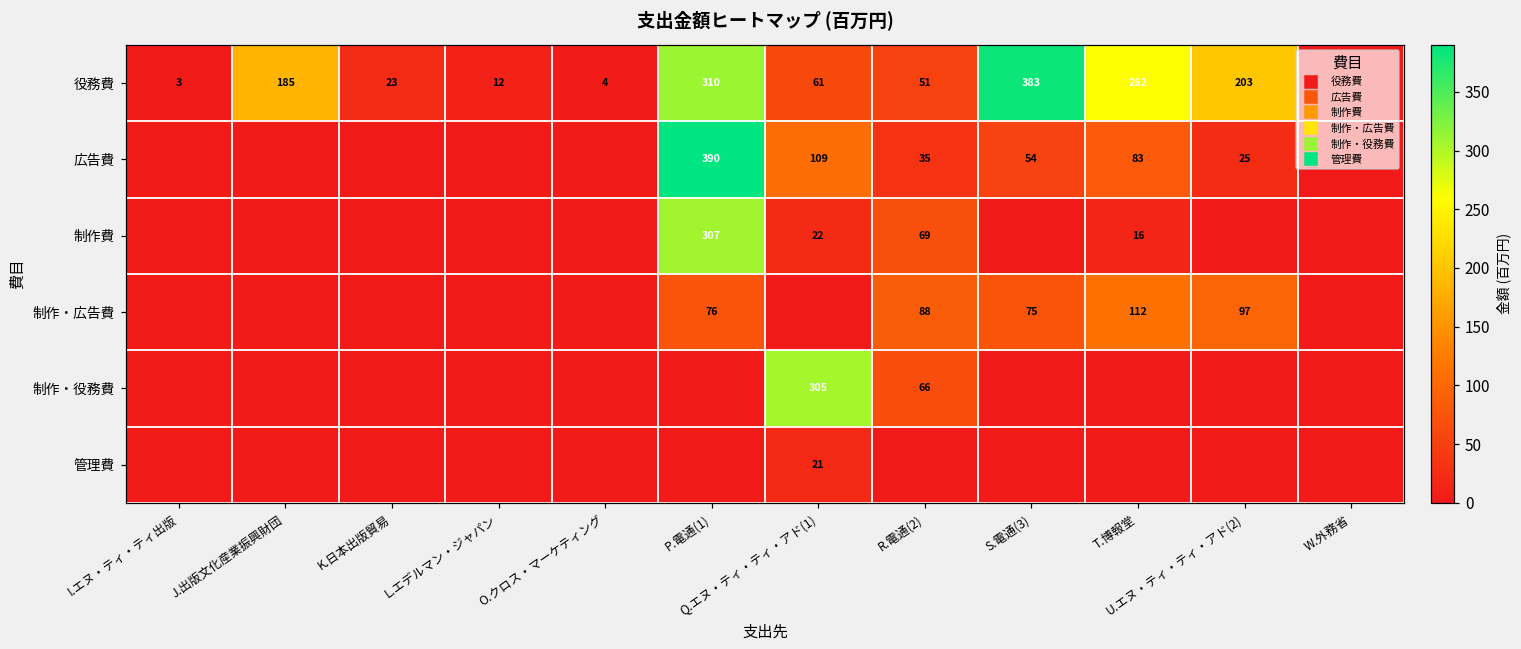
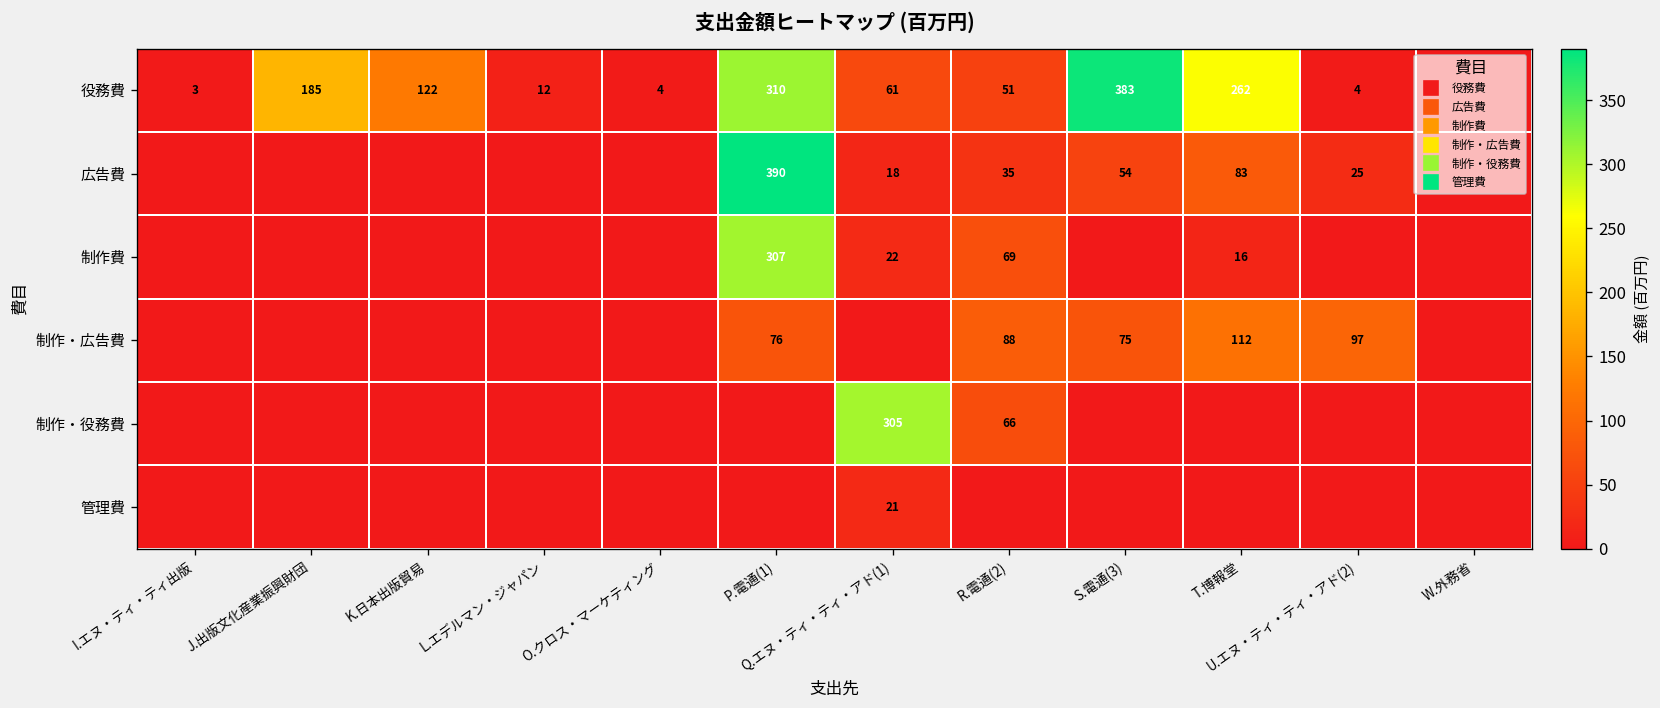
  {
    "役務費": {
      "I.エヌ・ティ・ティ出版": 3,
      "J.出版文化産業振興財団": 185,
-     "K.日本出版貿易": 23,
+     "K.日本出版貿易": 122,
      "L.エデルマン・ジャパン": 12,
      "O.クロス・マーケティング": 4,
      "P.電通(1)": 310,
      "Q.エヌ・ティ・ティ・アド(1)": 61,
      "R.電通(2)": 51,
      "S.電通(3)": 383,
      "T.博報堂": 262,
-     "U.エヌ・ティ・ティ・アド(2)": 203
+     "U.エヌ・ティ・ティ・アド(2)": 4
    },
    "広告費": {
      "P.電通(1)": 390,
-     "Q.エヌ・ティ・ティ・アド(1)": 109,
+     "Q.エヌ・ティ・ティ・アド(1)": 18,
      "R.電通(2)": 35,
      "S.電通(3)": 54,
      "T.博報堂": 83,
      "U.エヌ・ティ・ティ・アド(2)": 25
    },
    "制作費": {
      "P.電通(1)": 307,
      "Q.エヌ・ティ・ティ・アド(1)": 22,
      "R.電通(2)": 69,
      "T.博報堂": 16
    },
    "制作・広告費": {
      "P.電通(1)": 76,
      "R.電通(2)": 88,
      "S.電通(3)": 75,
      "T.博報堂": 112,
      "U.エヌ・ティ・ティ・アド(2)": 97
    },
    "制作・役務費": {
      "Q.エヌ・ティ・ティ・アド(1)": 305,
      "R.電通(2)": 66
    },
    "管理費": {
      "Q.エヌ・ティ・ティ・アド(1)": 21
    }
  }
